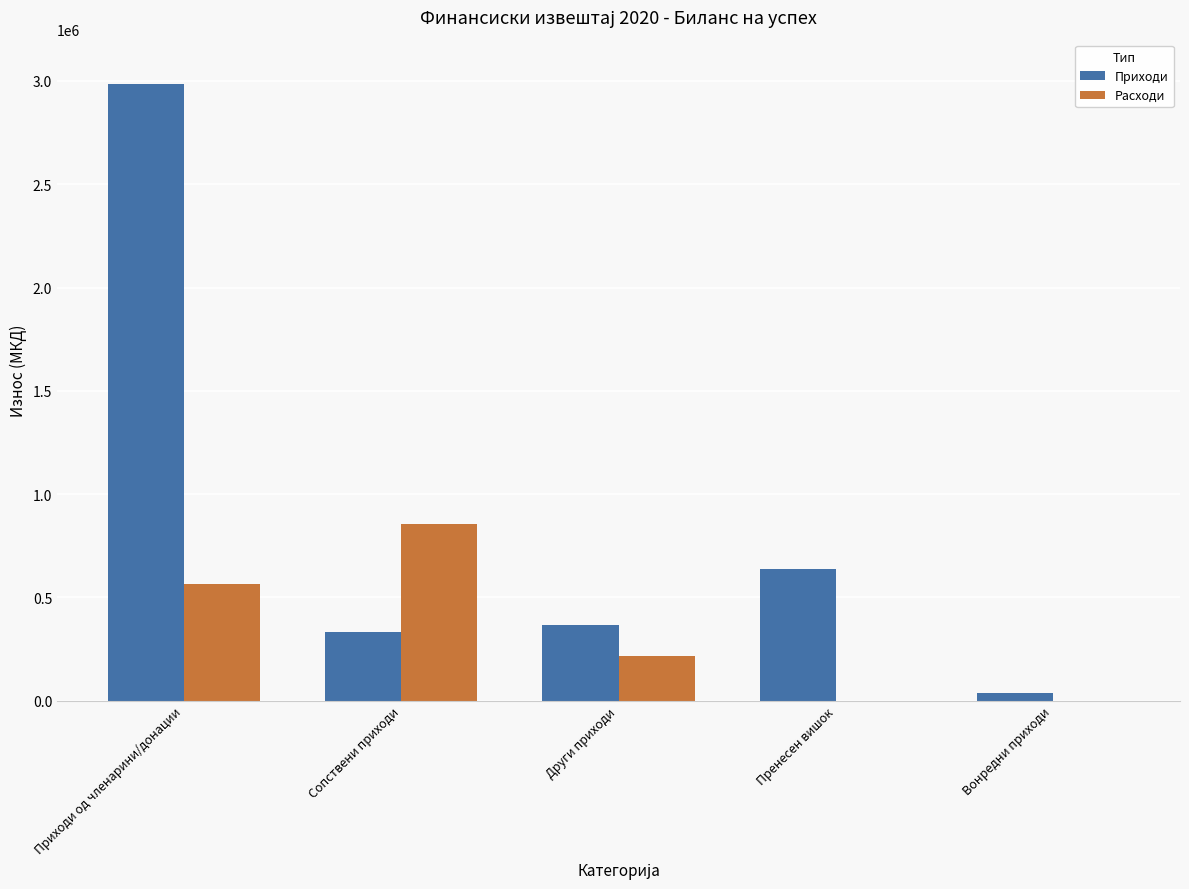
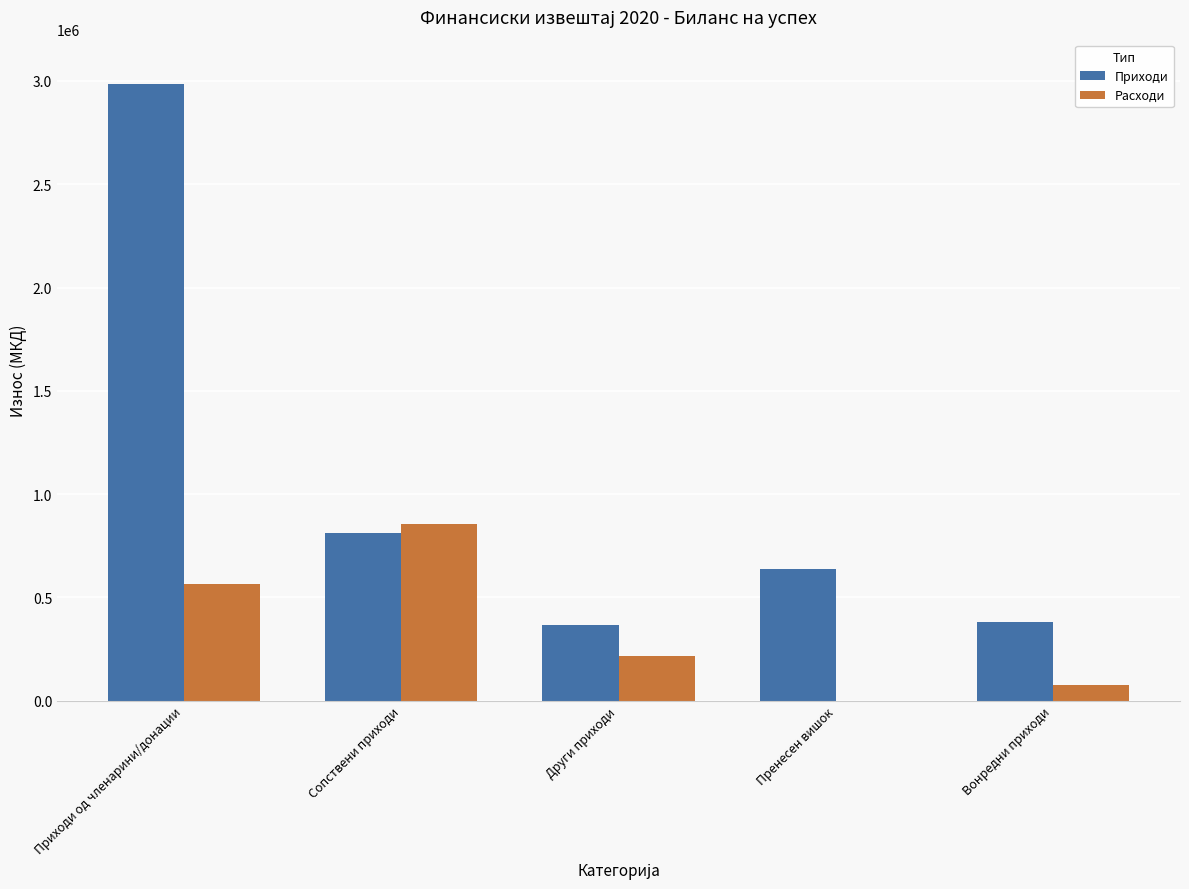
  {
    "Приходи": {
      "Приходи од членарини/донации": 2990000,
-     "Сопствени приходи": 330000,
+     "Сопствени приходи": 810000,
      "Други приходи": 370000,
      "Пренесен вишок": 640000,
-     "Вонредни приходи": 40000
+     "Вонредни приходи": 380000
    },
    "Расходи": {
      "Приходи од членарини/донации": 560000,
      "Сопствени приходи": 850000,
      "Други приходи": 210000,
      "Пренесен вишок": 0,
-     "Вонредни приходи": 0
+     "Вонредни приходи": 80000
    }
  }
